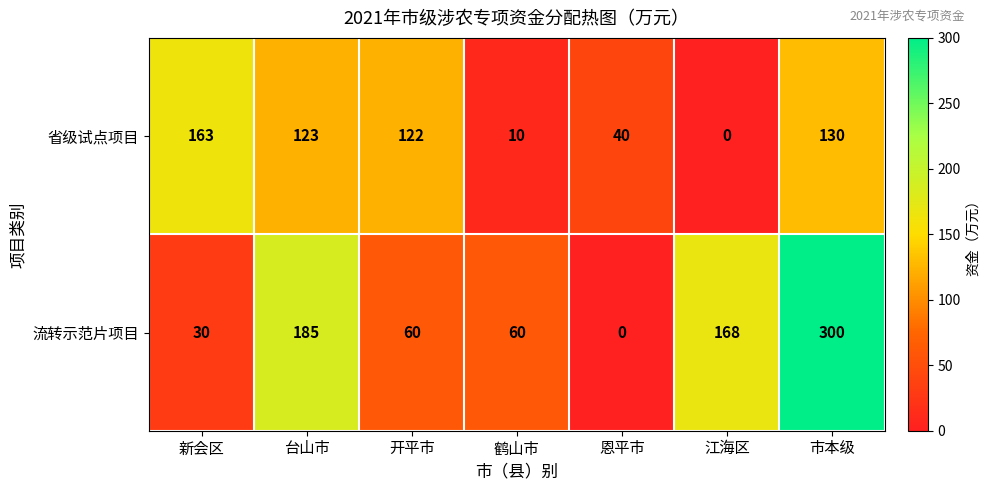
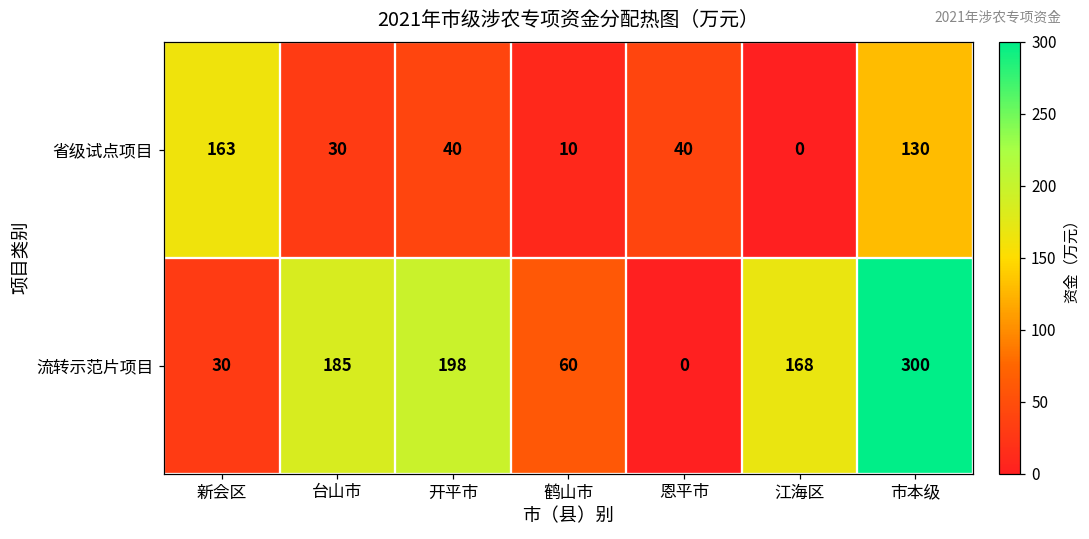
  {
    "省级试点项目": {
      "新会区": 163,
-     "台山市": 123,
-     "开平市": 122,
+     "台山市": 30,
+     "开平市": 40,
      "鹤山市": 10,
      "恩平市": 40,
      "江海区": 0,
      "市本级": 130
    },
    "流转示范片项目": {
      "新会区": 30,
      "台山市": 185,
-     "开平市": 60,
+     "开平市": 198,
      "鹤山市": 60,
      "恩平市": 0,
      "江海区": 168,
      "市本级": 300
    }
  }
